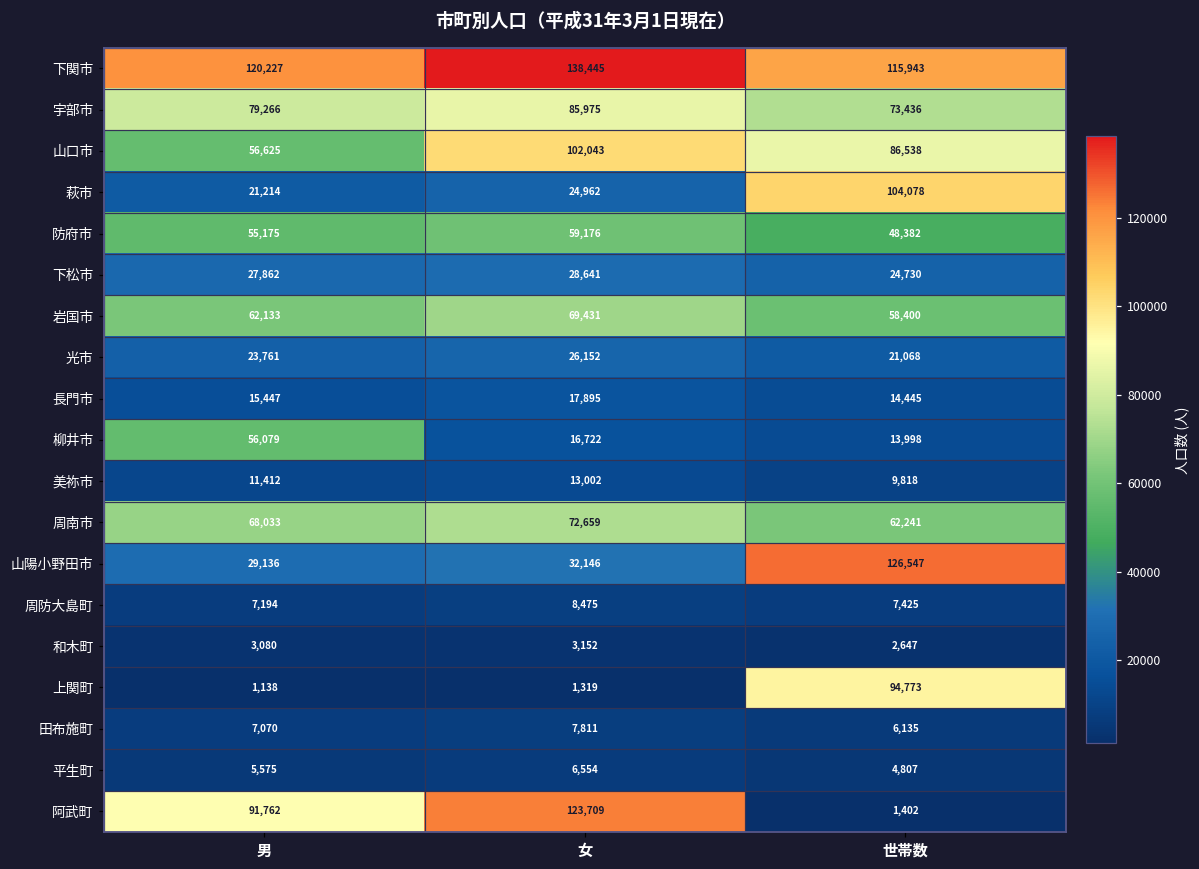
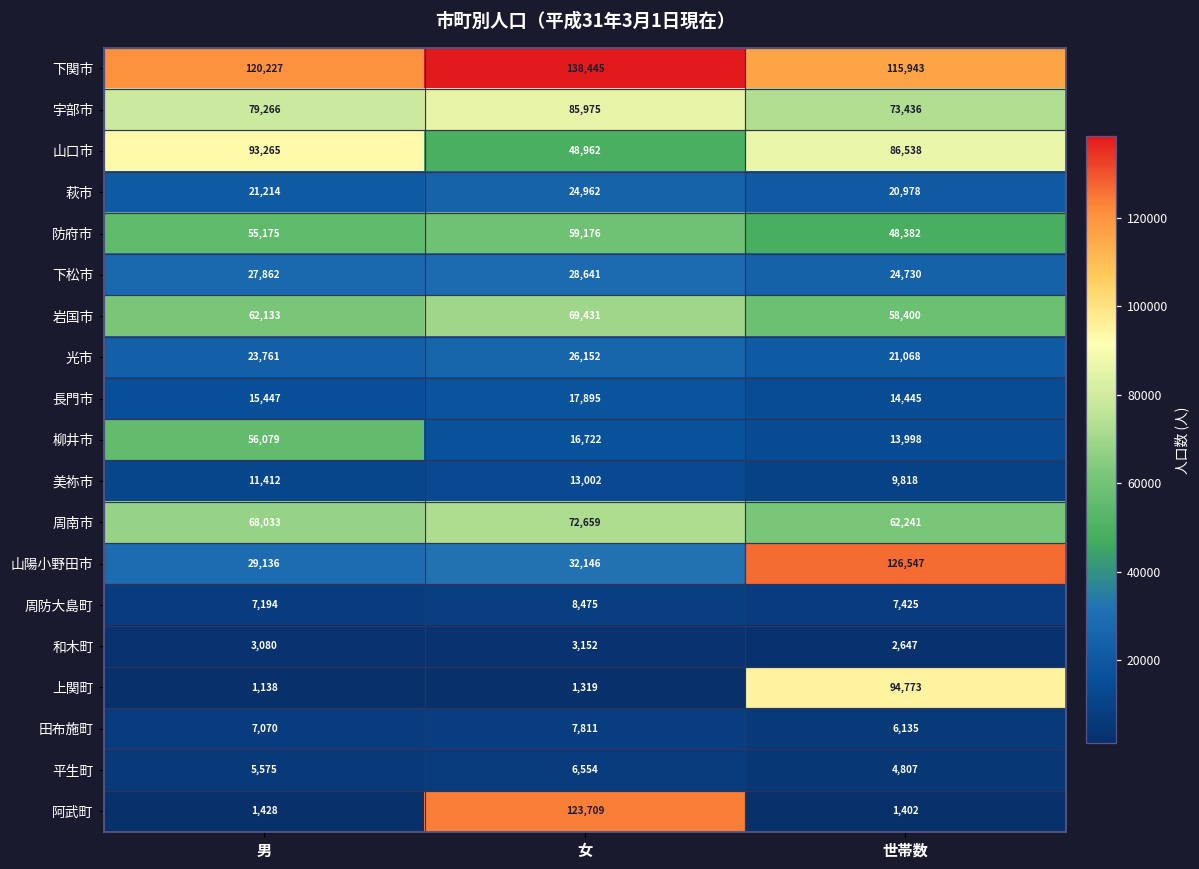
  {
    "下関市": {
      "男": "120,227",
      "女": "138,445",
      "世帯数": "115,943"
    },
    "宇部市": {
      "男": "79,266",
      "女": "85,975",
      "世帯数": "73,436"
    },
    "山口市": {
-     "男": "56,625",
-     "女": "102,043",
+     "男": "93,265",
+     "女": "48,962",
      "世帯数": "86,538"
    },
    "萩市": {
      "男": "21,214",
      "女": "24,962",
-     "世帯数": "104,078"
+     "世帯数": "20,978"
    },
    "防府市": {
      "男": "55,175",
      "女": "59,176",
      "世帯数": "48,382"
    },
    "下松市": {
      "男": "27,862",
      "女": "28,641",
      "世帯数": "24,730"
    },
    "岩国市": {
      "男": "62,133",
      "女": "69,431",
      "世帯数": "58,400"
    },
    "光市": {
      "男": "23,761",
      "女": "26,152",
      "世帯数": "21,068"
    },
    "長門市": {
      "男": "15,447",
      "女": "17,895",
      "世帯数": "14,445"
    },
    "柳井市": {
      "男": "56,079",
      "女": "16,722",
      "世帯数": "13,998"
    },
    "美祢市": {
      "男": "11,412",
      "女": "13,002",
      "世帯数": "9,818"
    },
    "周南市": {
      "男": "68,033",
      "女": "72,659",
      "世帯数": "62,241"
    },
    "山陽小野田市": {
      "男": "29,136",
      "女": "32,146",
      "世帯数": "126,547"
    },
    "周防大島町": {
      "男": "7,194",
      "女": "8,475",
      "世帯数": "7,425"
    },
    "和木町": {
      "男": "3,080",
      "女": "3,152",
      "世帯数": "2,647"
    },
    "上関町": {
      "男": "1,138",
      "女": "1,319",
      "世帯数": "94,773"
    },
    "田布施町": {
      "男": "7,070",
      "女": "7,811",
      "世帯数": "6,135"
    },
    "平生町": {
      "男": "5,575",
      "女": "6,554",
      "世帯数": "4,807"
    },
    "阿武町": {
-     "男": "91,762",
+     "男": "1,428",
      "女": "123,709",
      "世帯数": "1,402"
    }
  }
